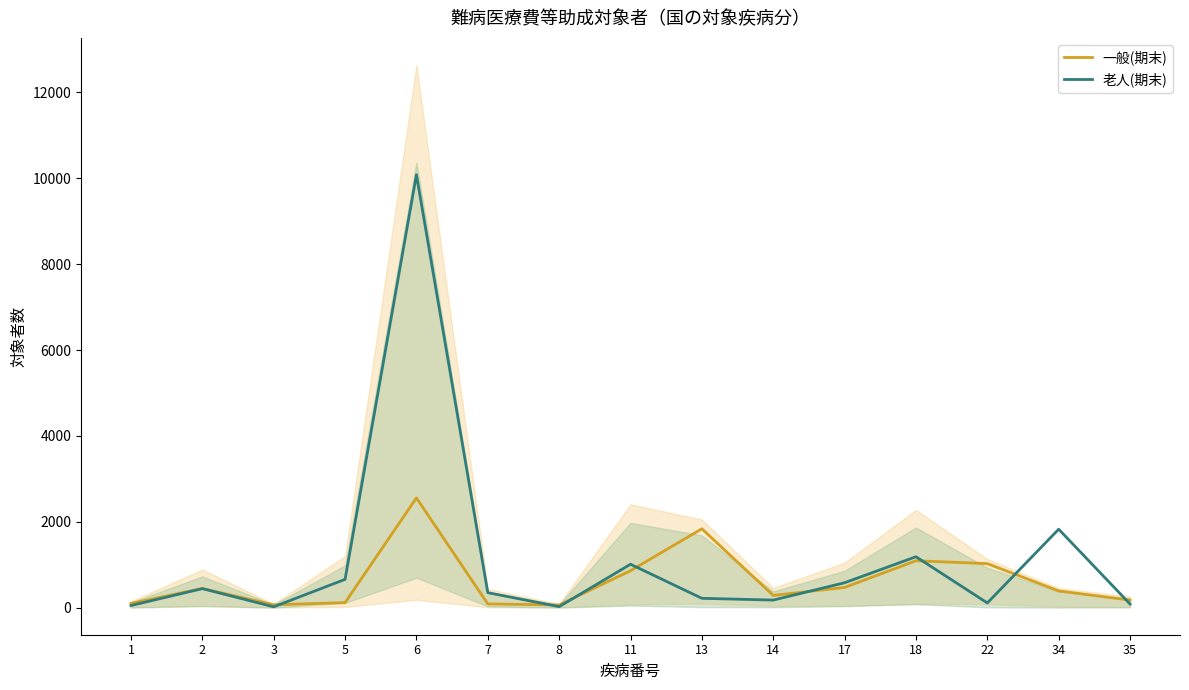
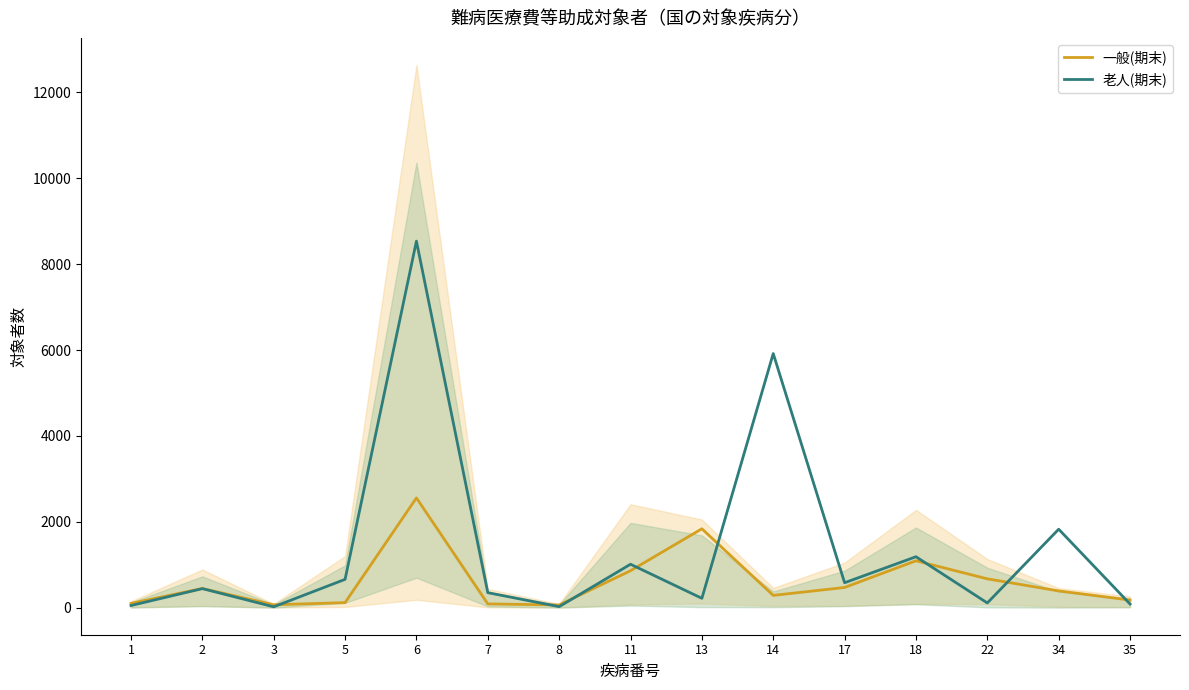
  {
    "一般(期末)": {
      "5": 100,
      "6": 2600,
      "7": 100,
      "11": 900,
      "13": 1800,
      "14": 300,
      "17": 500,
      "18": 1100,
-     "22": 1000
+     "22": 700
    },
    "老人(期末)": {
      "5": 700,
-     "6": 10100,
+     "6": 8500,
      "11": 1000,
      "13": 200,
-     "14": 200,
+     "14": 5900,
      "17": 600,
      "18": 1200,
      "22": 100,
      "34": 1800,
      "35": 100
    }
  }
